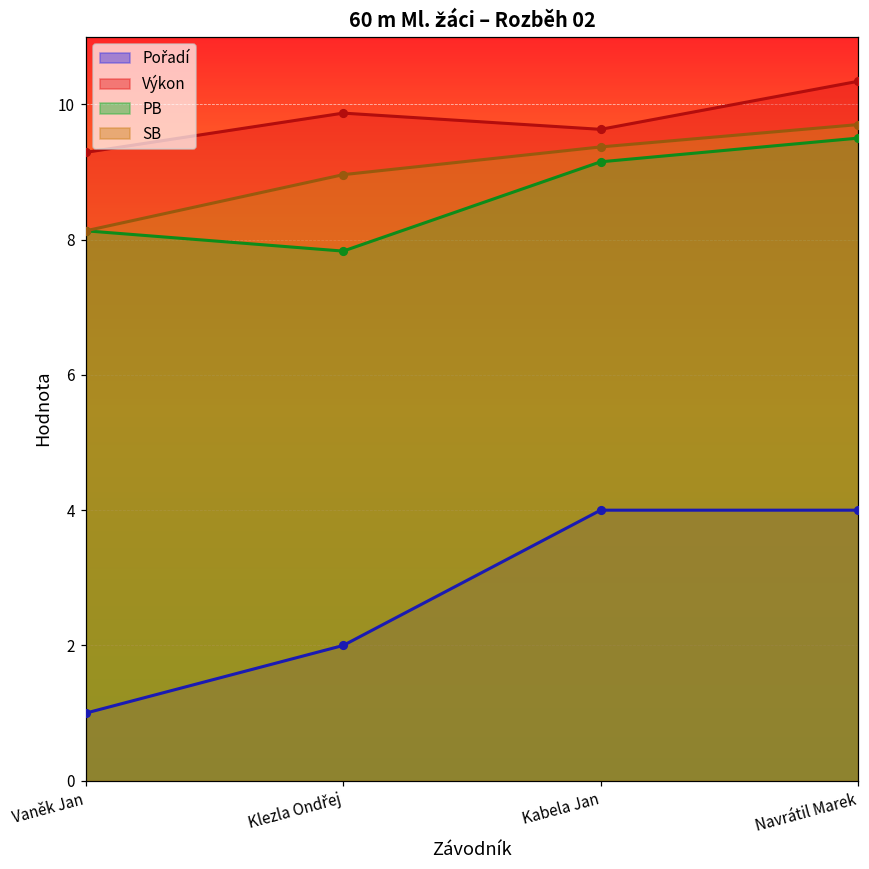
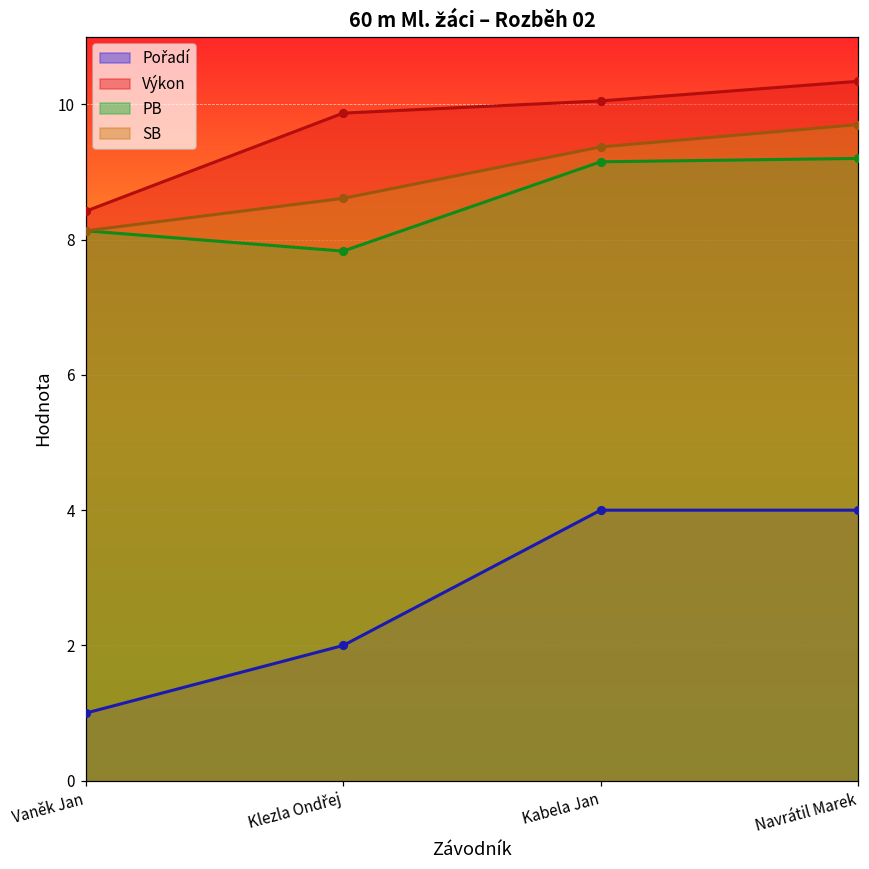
  {
    "Pořadí": {
      "Vaněk Jan": 1.0,
      "Klezla Ondřej": 2.0,
      "Kabela Jan": 4.0,
      "Navrátil Marek": 4.0
    },
    "Výkon": {
-     "Vaněk Jan": 9.3,
+     "Vaněk Jan": 8.4,
      "Klezla Ondřej": 9.9,
-     "Kabela Jan": 9.6,
+     "Kabela Jan": 10.1,
      "Navrátil Marek": 10.3
    },
    "PB": {
      "Klezla Ondřej": 7.8,
      "Kabela Jan": 9.2,
-     "Navrátil Marek": 9.5
+     "Navrátil Marek": 9.2
    },
    "SB": {
-     "Klezla Ondřej": 9.0,
+     "Klezla Ondřej": 8.6,
      "Kabela Jan": 9.4,
      "Navrátil Marek": 9.7
    }
  }
